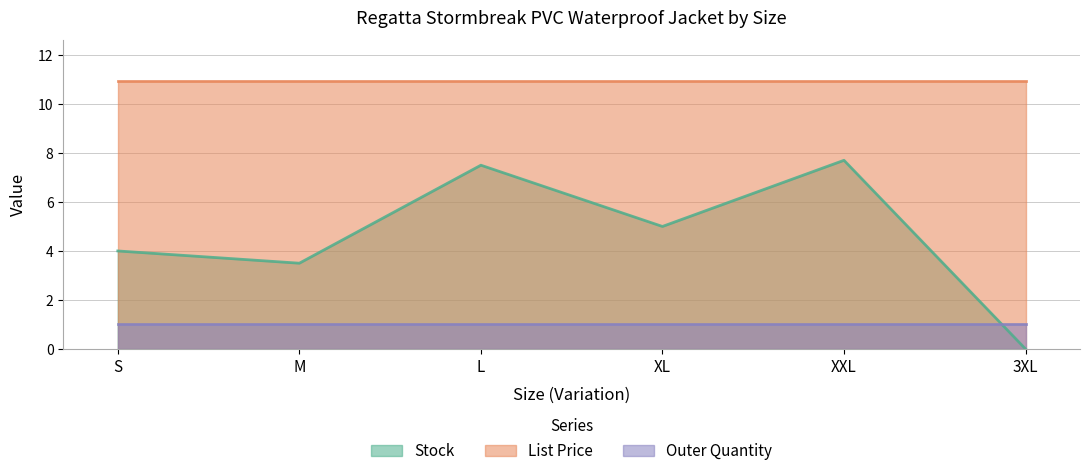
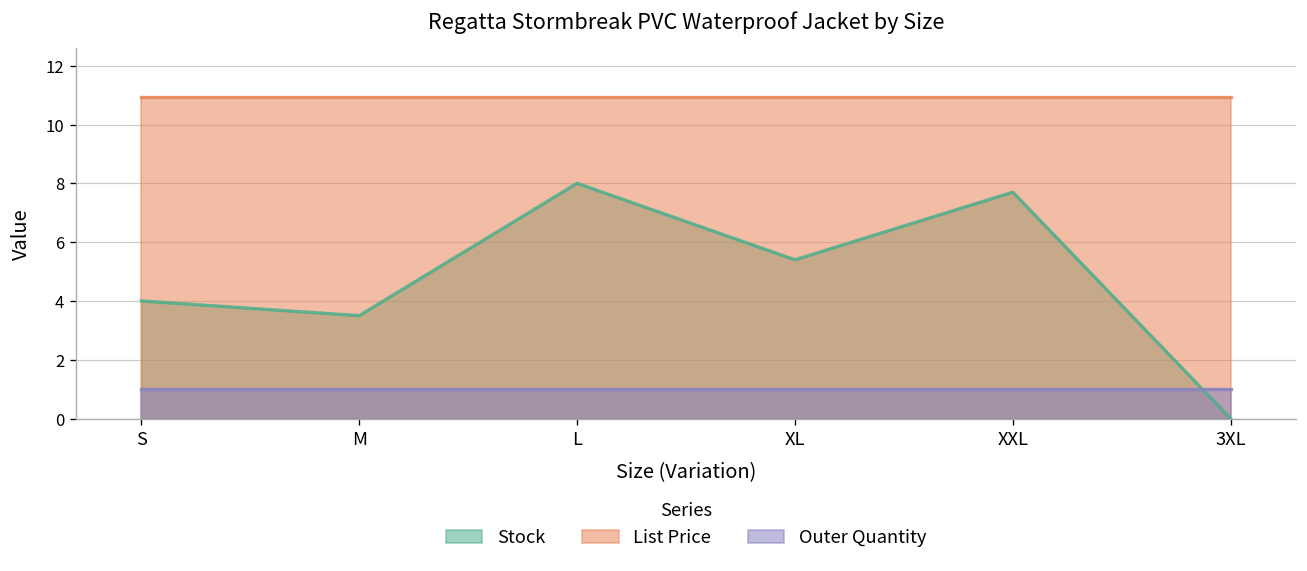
  {
    "Stock": {
      "S": 4.0,
      "M": 3.5,
-     "L": 7.5,
-     "XL": 5.0,
+     "L": 8.0,
+     "XL": 5.4,
      "XXL": 7.7,
      "3XL": 0.0
    },
    "List Price": {
      "S": 11.0,
      "M": 11.0,
      "L": 11.0,
      "XL": 11.0,
      "XXL": 11.0,
      "3XL": 11.0
    },
    "Outer Quantity": {
      "S": 1.0,
      "M": 1.0,
      "L": 1.0,
      "XL": 1.0,
      "XXL": 1.0,
      "3XL": 1.0
    }
  }
